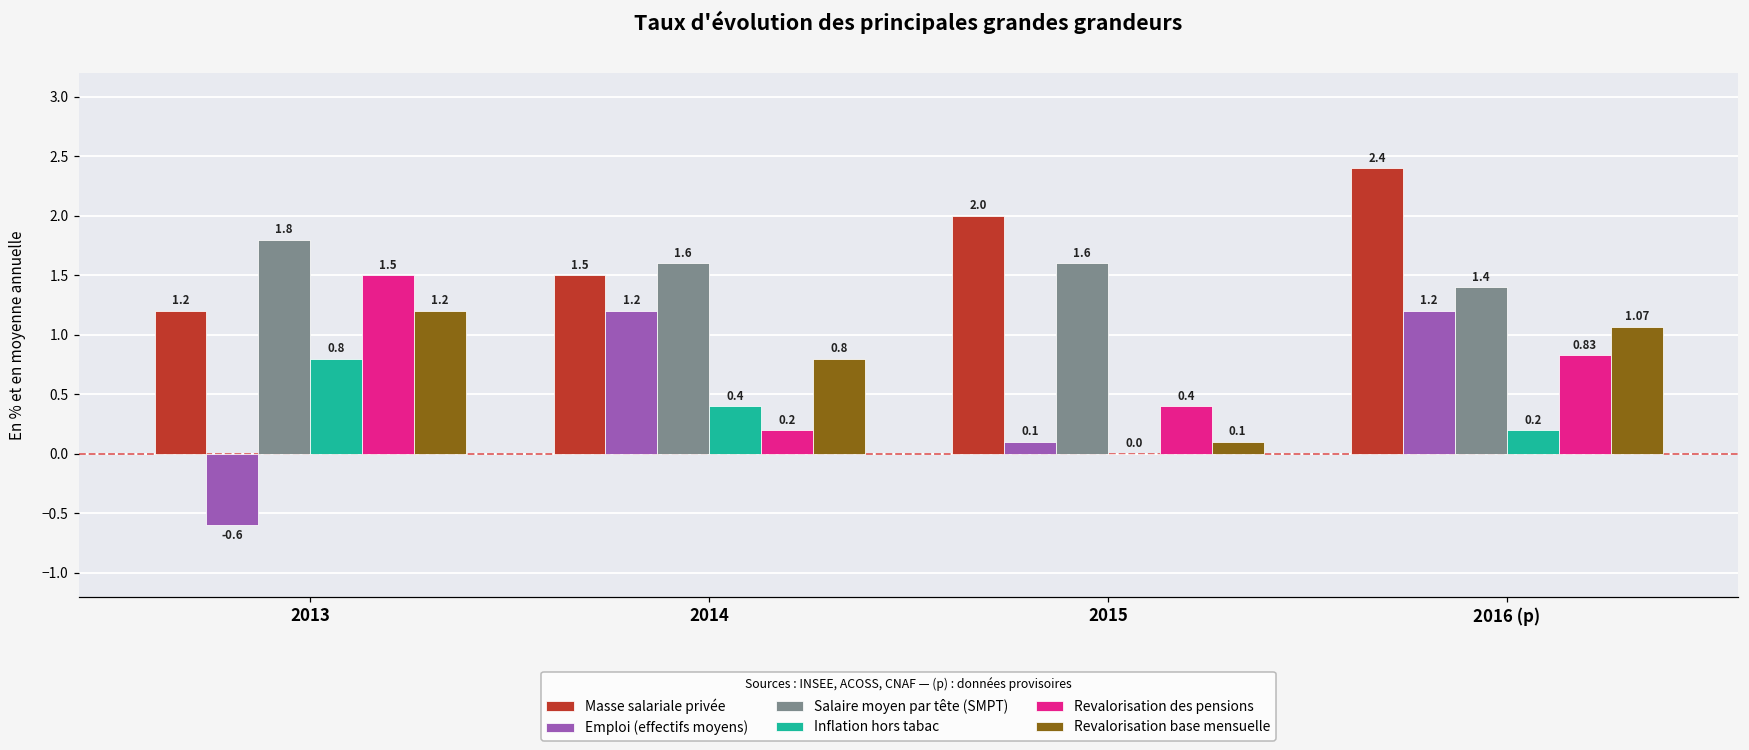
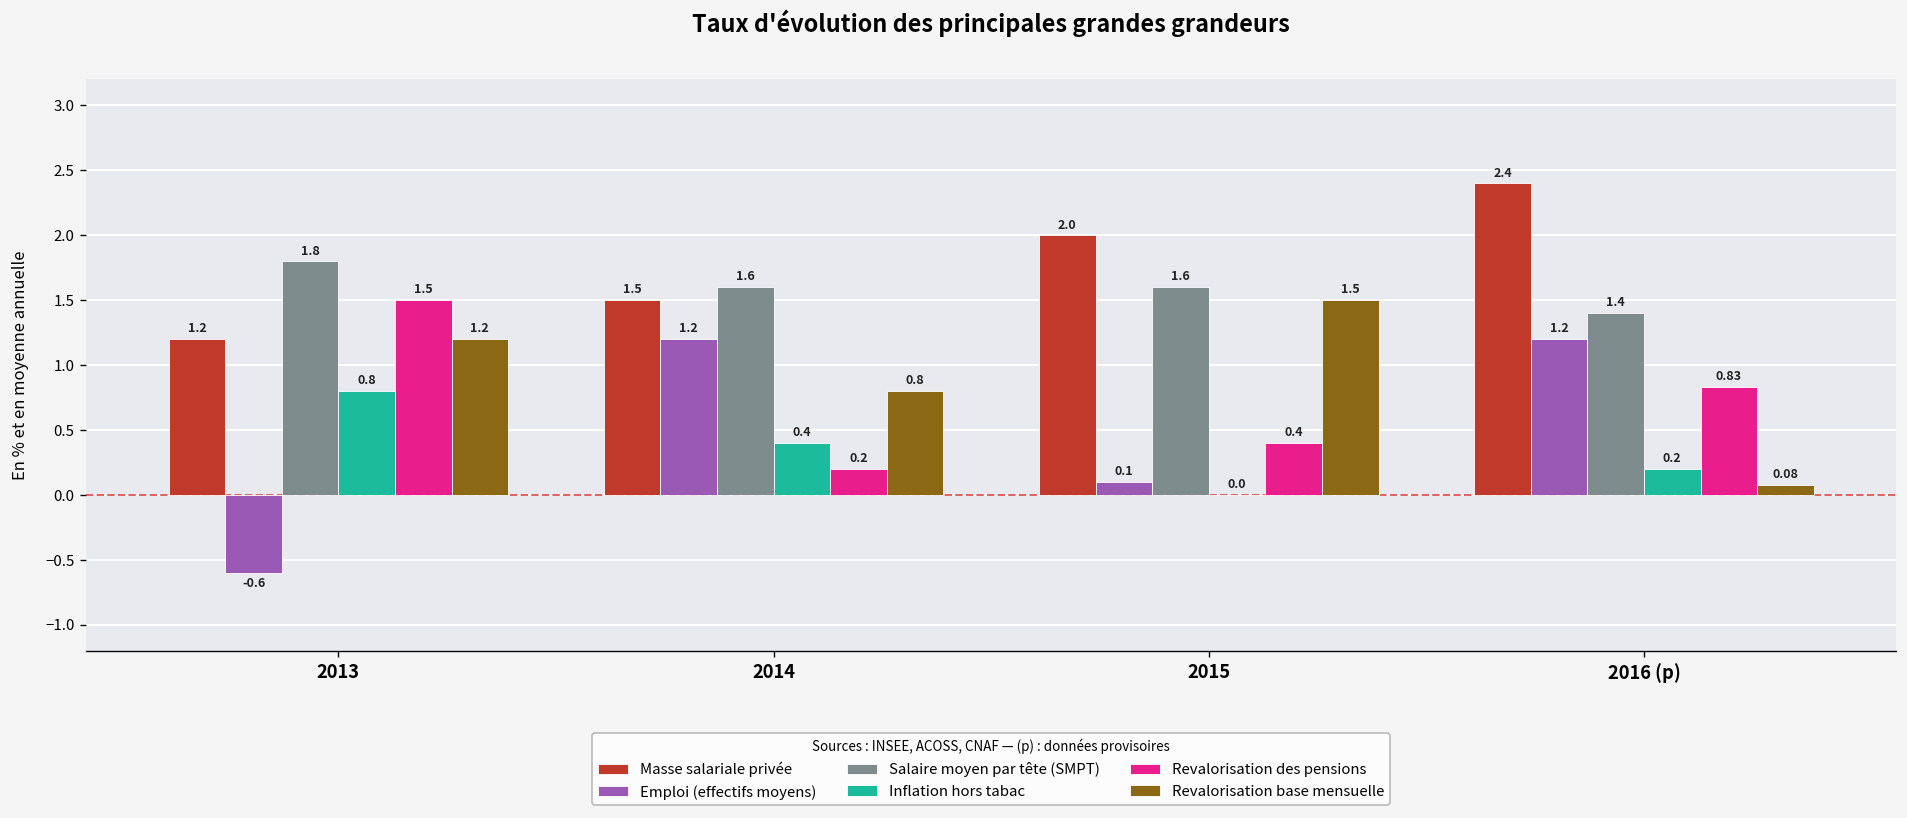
  {
    "Masse salariale privée": {
      "2013": 1.2,
      "2014": 1.5,
      "2015": 2.0,
      "2016 (p)": 2.4
    },
    "Emploi (effectifs moyens)": {
      "2013": -0.6,
      "2014": 1.2,
      "2015": 0.1,
      "2016 (p)": 1.2
    },
    "Salaire moyen par tête (SMPT)": {
      "2013": 1.8,
      "2014": 1.6,
      "2015": 1.6,
      "2016 (p)": 1.4
    },
    "Inflation hors tabac": {
      "2013": 0.8,
      "2014": 0.4,
      "2015": 0.0,
      "2016 (p)": 0.2
    },
    "Revalorisation des pensions": {
      "2013": 1.5,
      "2014": 0.2,
      "2015": 0.4,
      "2016 (p)": 0.83
    },
    "Revalorisation base mensuelle": {
      "2013": 1.2,
      "2014": 0.8,
-     "2015": 0.1,
-     "2016 (p)": 1.07
+     "2015": 1.5,
+     "2016 (p)": 0.08
    }
  }
